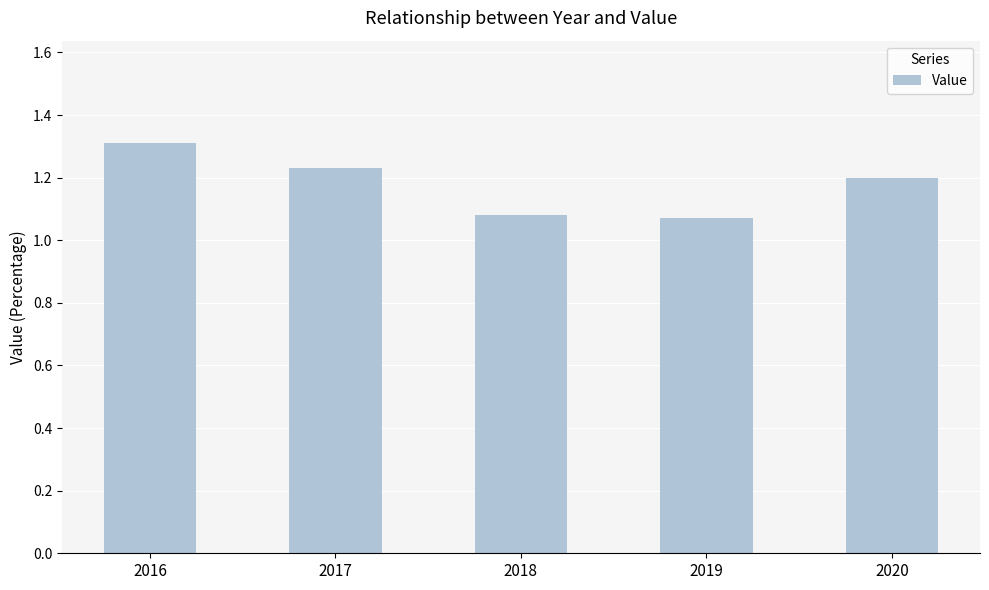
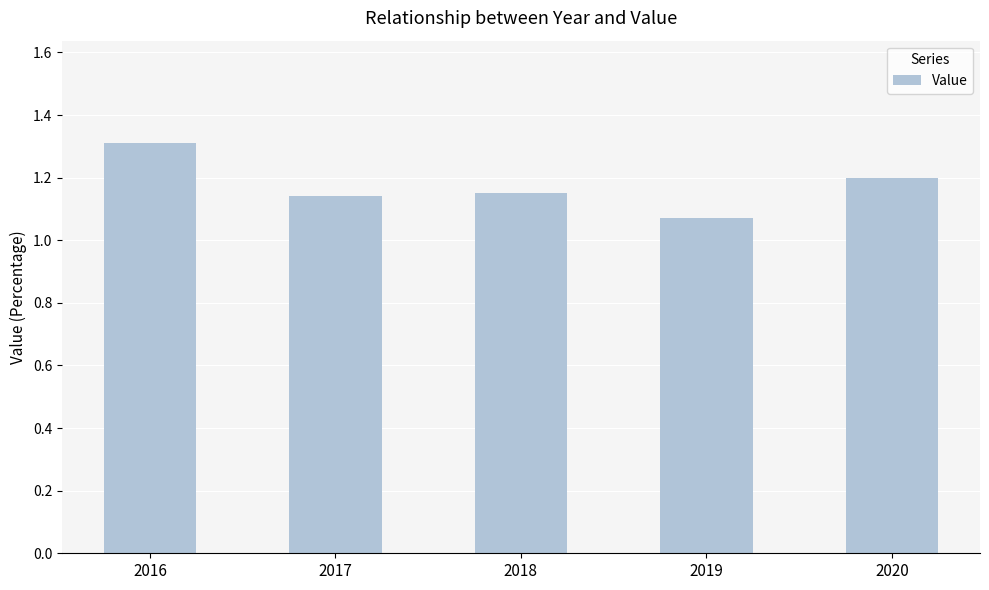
  {
    "2016": 1.31,
-   "2017": 1.23,
-   "2018": 1.08,
+   "2017": 1.14,
+   "2018": 1.15,
    "2019": 1.07,
    "2020": 1.20
  }
